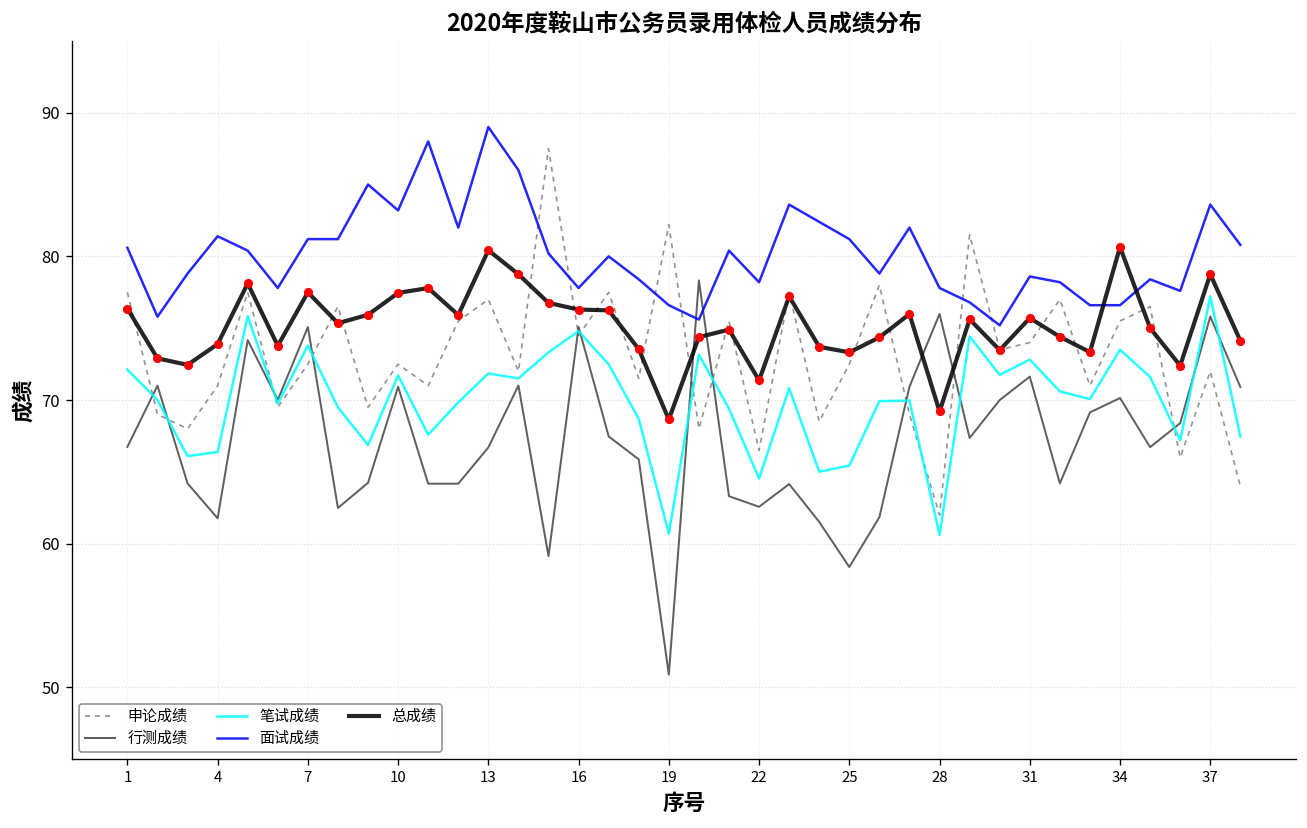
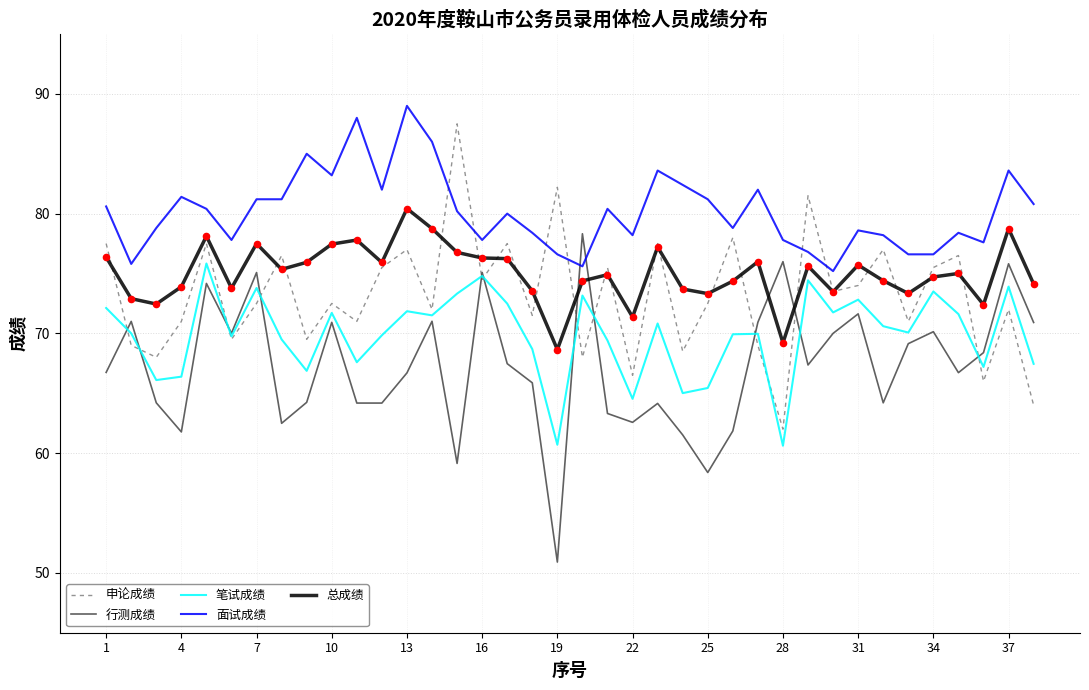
  {
    "申论成绩": {
      "1": 77.5,
      "4": 71.0,
      "7": 72.5,
      "10": 72.5,
      "13": 77.0,
      "16": 74.5,
      "19": 82.2,
      "22": 66.5,
      "25": 72.5,
      "28": 62.0,
      "31": 74.0,
      "34": 75.5,
      "37": 72.0
    },
    "行测成绩": {
      "1": 66.7,
      "4": 61.8,
      "7": 75.1,
      "10": 70.9,
      "13": 66.7,
      "16": 75.1,
      "19": 50.9,
      "22": 62.6,
      "25": 58.4,
      "28": 76.0,
      "31": 71.6,
      "34": 70.1,
      "37": 75.8
    },
    "笔试成绩": {
      "1": 72.1,
      "4": 66.4,
      "7": 73.8,
      "10": 71.7,
      "13": 71.9,
      "16": 74.8,
      "19": 60.7,
      "22": 64.5,
      "25": 65.4,
      "28": 60.6,
      "31": 72.8,
      "34": 73.5,
-     "37": 77.2
+     "37": 73.9
    },
    "面试成绩": {
      "1": 80.6,
      "4": 81.4,
      "7": 81.2,
      "10": 83.2,
      "13": 89.0,
      "16": 77.8,
      "19": 76.6,
      "22": 78.2,
      "25": 81.2,
      "28": 77.8,
      "31": 78.6,
      "34": 76.6,
      "37": 83.6
    },
    "总成绩": {
      "1": 76.4,
      "4": 73.9,
      "7": 77.5,
      "10": 77.5,
      "13": 80.4,
      "16": 76.3,
      "19": 68.7,
      "22": 71.4,
      "25": 73.3,
      "28": 69.2,
      "31": 75.7,
-     "34": 80.7,
+     "34": 74.7,
      "37": 78.8
    }
  }
